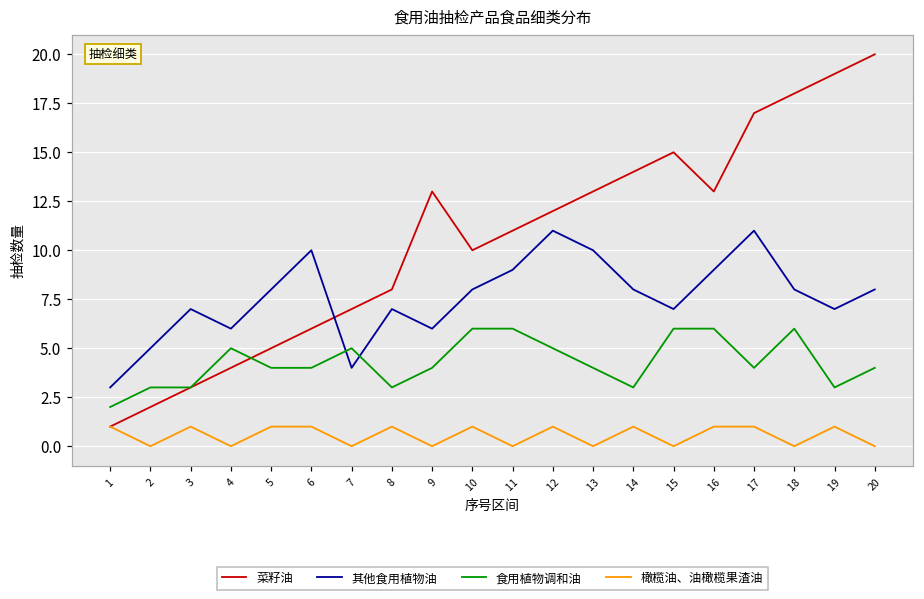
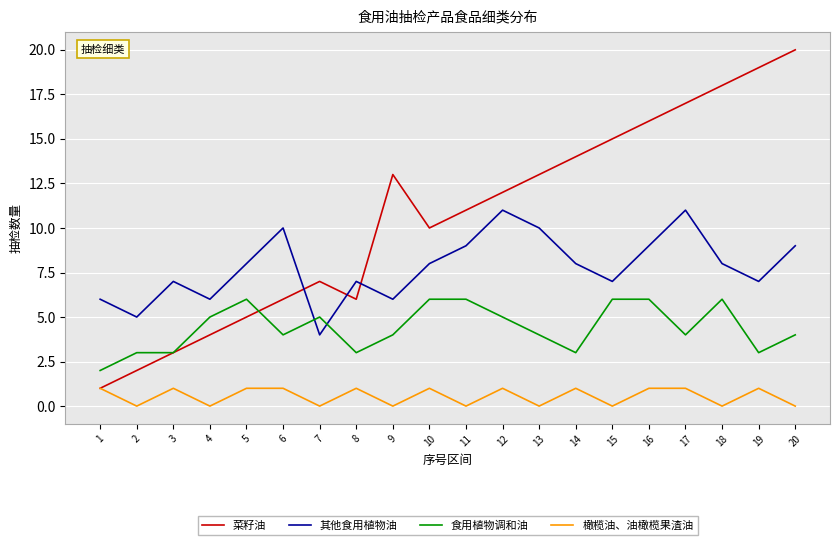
  {
    "菜籽油": {
      "2": 2,
      "4": 4,
      "5": 5,
      "6": 6,
      "7": 7,
-     "8": 8,
+     "8": 6,
      "9": 13,
      "10": 10,
      "11": 11,
      "12": 12,
      "13": 13,
      "14": 14,
      "15": 15,
-     "16": 13,
+     "16": 16,
      "17": 17,
      "18": 18,
      "19": 19,
      "20": 20
    },
    "其他食用植物油": {
-     "1": 3,
+     "1": 6,
      "2": 5,
      "3": 7,
      "4": 6,
      "5": 8,
      "6": 10,
      "7": 4,
      "8": 7,
      "9": 6,
      "10": 8,
      "11": 9,
      "12": 11,
      "13": 10,
      "14": 8,
      "15": 7,
      "16": 9,
      "17": 11,
      "18": 8,
      "19": 7,
-     "20": 8
+     "20": 9
    },
    "食用植物调和油": {
      "1": 2,
      "2": 3,
      "4": 5,
-     "5": 4,
+     "5": 6,
      "6": 4,
      "7": 5,
      "8": 3,
      "9": 4,
      "10": 6,
      "11": 6,
      "12": 5,
      "13": 4,
      "14": 3,
      "15": 6,
      "16": 6,
      "17": 4,
      "18": 6,
      "19": 3,
      "20": 4
    },
    "橄榄油、油橄榄果渣油": {
      "2": 0,
      "3": 1,
      "4": 0,
      "5": 1,
      "6": 1,
      "7": 0,
      "8": 1,
      "9": 0,
      "10": 1,
      "11": 0,
      "12": 1,
      "13": 0,
      "14": 1,
      "15": 0,
      "16": 1,
      "17": 1,
      "18": 0,
      "19": 1,
      "20": 0
    }
  }
